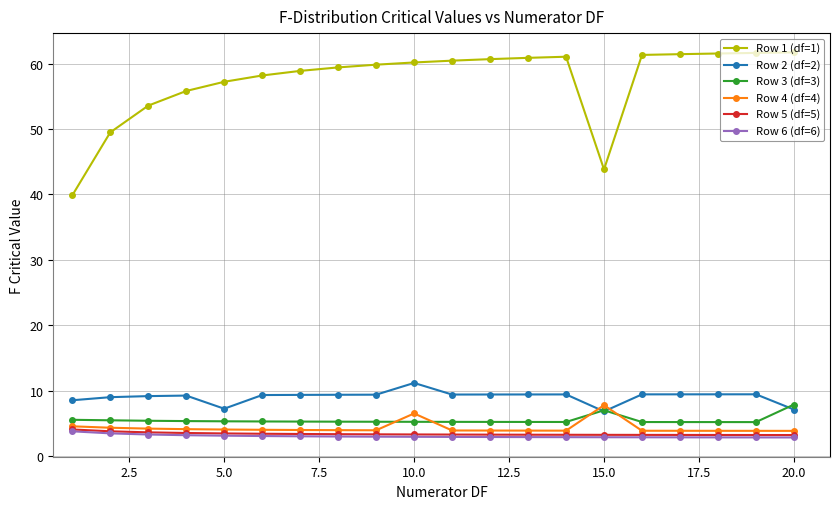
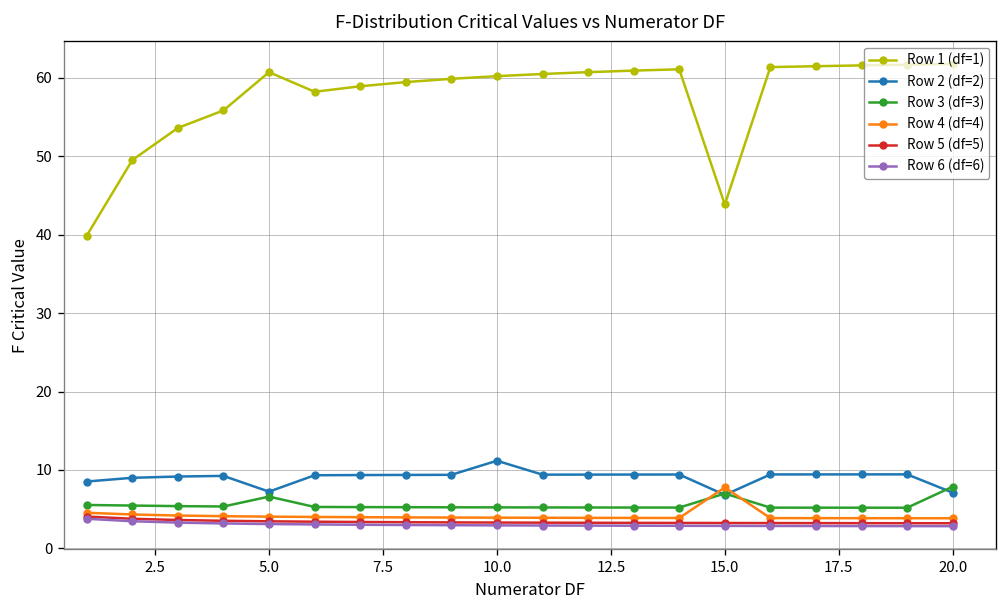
  {
    "Row 1 (df=1)": {
-     "5.0": 57,
+     "5.0": 61,
      "10.0": 60,
      "15.0": 44
    },
    "Row 2 (df=2)": {
      "5.0": 7,
      "10.0": 11,
      "20.0": 7
    },
    "Row 3 (df=3)": {
-     "5.0": 5,
+     "5.0": 7,
      "10.0": 5,
      "20.0": 8
    },
    "Row 4 (df=4)": {
      "5.0": 4,
-     "10.0": 7,
+     "10.0": 4,
      "15.0": 8,
      "20.0": 4
    }
  }
